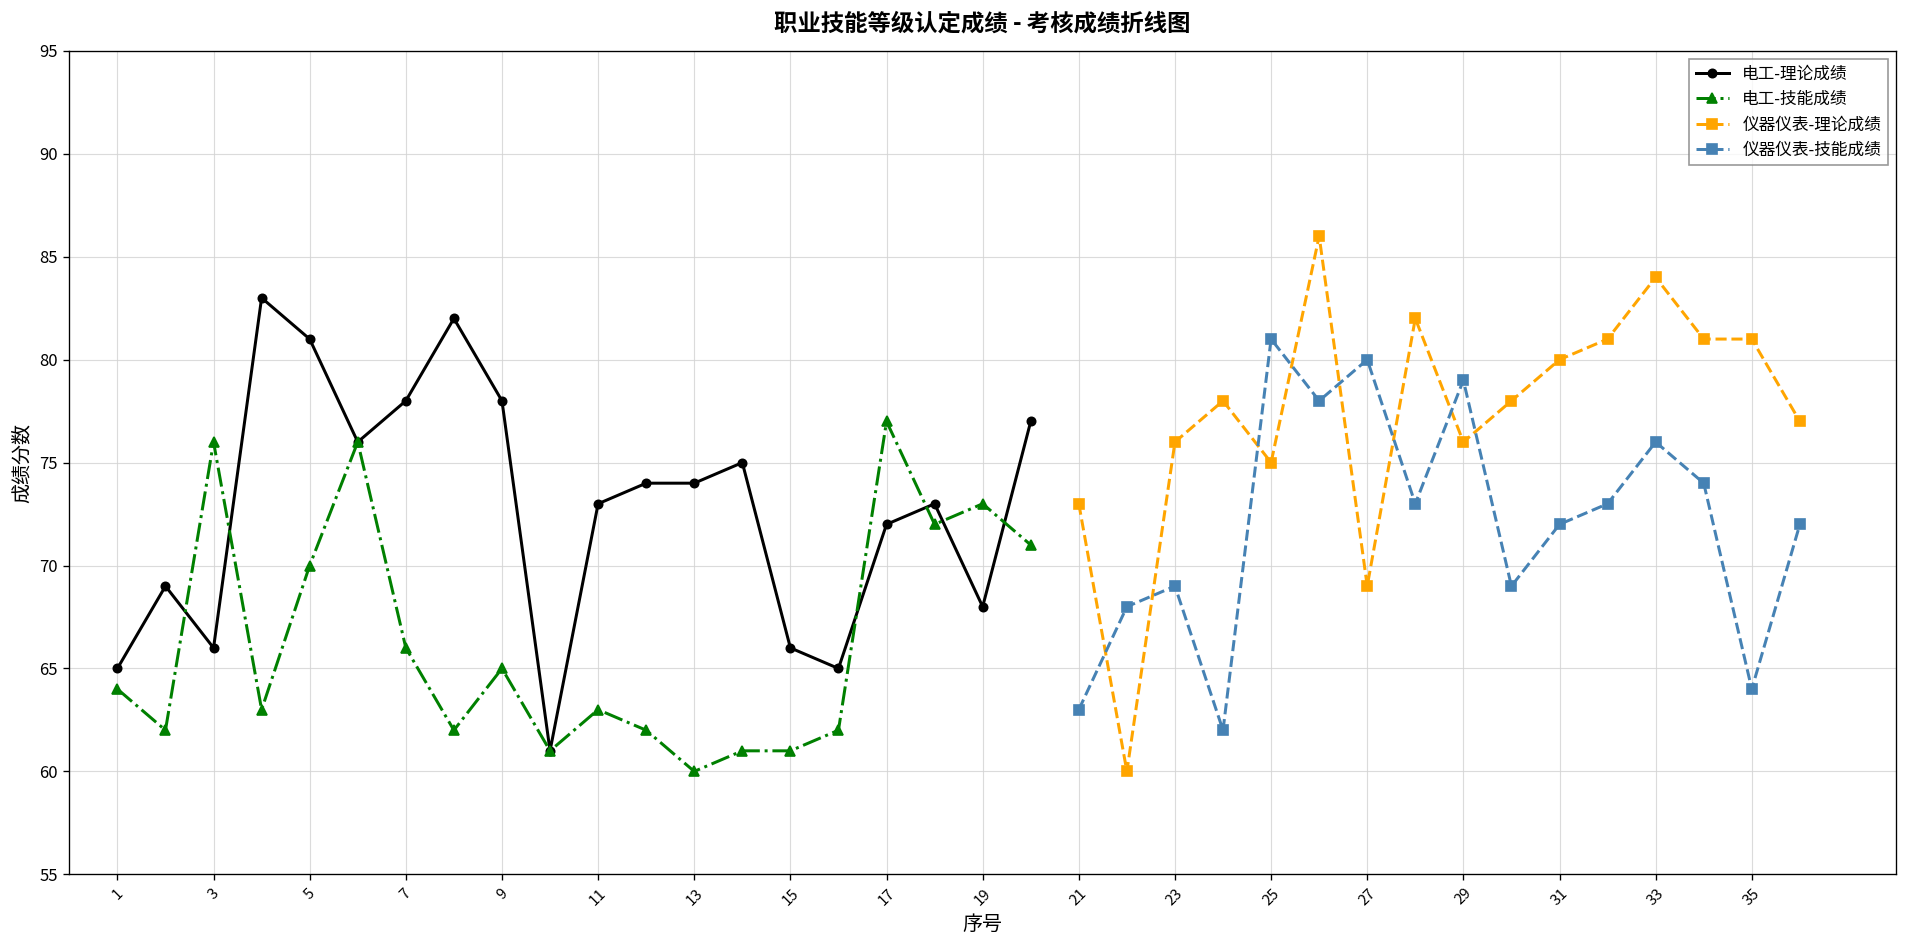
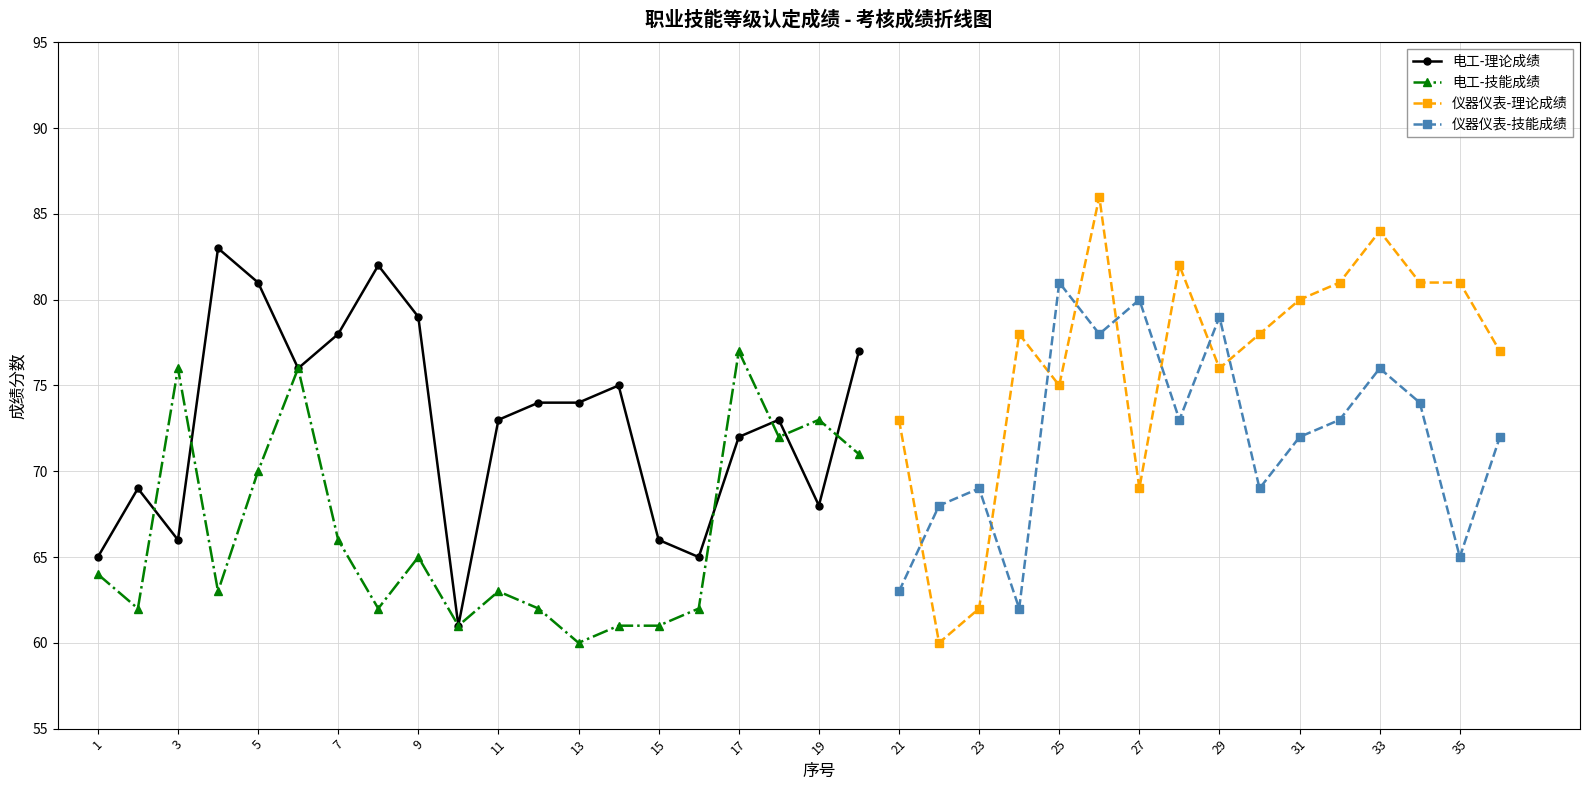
  {
    "电工-理论成绩": {
      "1": 65,
      "3": 66,
      "5": 81,
      "7": 78,
-     "9": 78,
+     "9": 79,
      "11": 73,
      "13": 74,
      "15": 66,
      "17": 72,
      "19": 68
    },
    "电工-技能成绩": {
      "1": 64,
      "3": 76,
      "5": 70,
      "7": 66,
      "9": 65,
      "11": 63,
      "13": 60,
      "15": 61,
      "17": 77,
      "19": 73
    },
    "仪器仪表-理论成绩": {
      "21": 73,
-     "23": 76,
+     "23": 62,
      "25": 75,
      "27": 69,
      "29": 76,
      "31": 80,
      "33": 84,
      "35": 81
    },
    "仪器仪表-技能成绩": {
      "21": 63,
      "23": 69,
      "25": 81,
      "27": 80,
      "29": 79,
      "31": 72,
      "33": 76,
-     "35": 64
+     "35": 65
    }
  }
